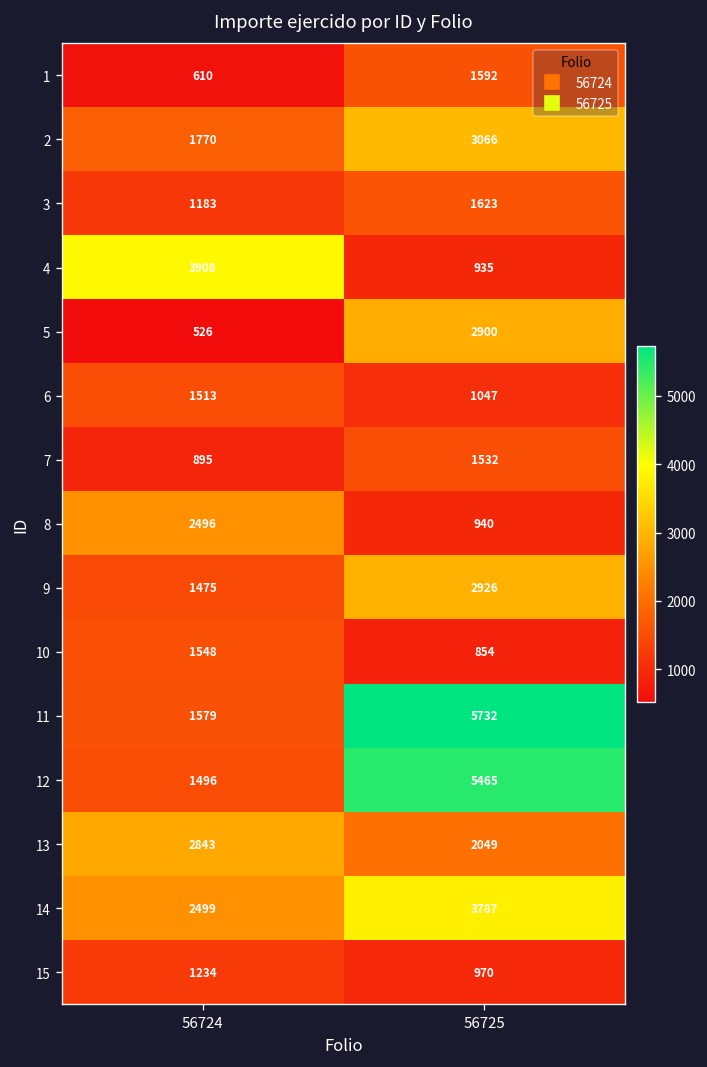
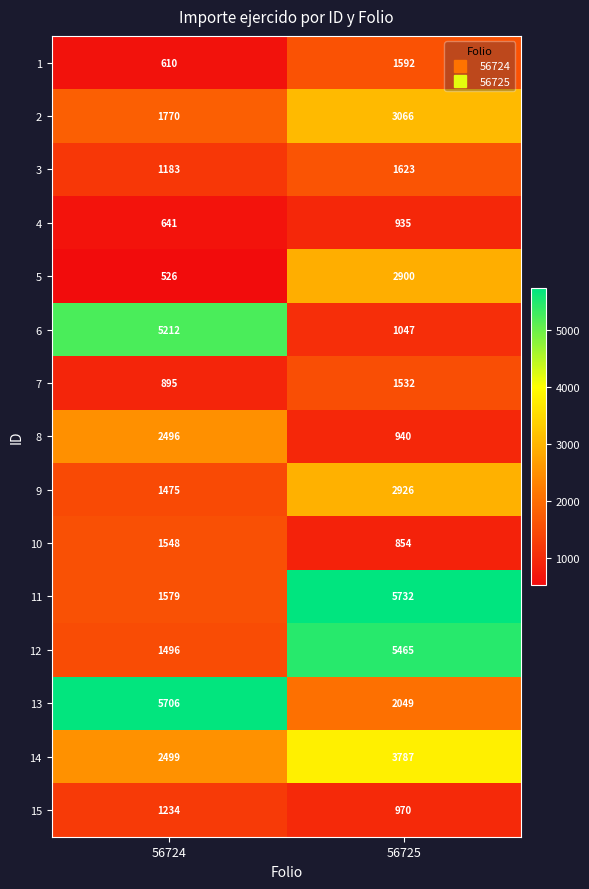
  {
    "1": {
      "56724": 610,
      "56725": 1592
    },
    "2": {
      "56724": 1770,
      "56725": 3066
    },
    "3": {
      "56724": 1183,
      "56725": 1623
    },
    "4": {
-     "56724": 3908,
+     "56724": 641,
      "56725": 935
    },
    "5": {
      "56724": 526,
      "56725": 2900
    },
    "6": {
-     "56724": 1513,
+     "56724": 5212,
      "56725": 1047
    },
    "7": {
      "56724": 895,
      "56725": 1532
    },
    "8": {
      "56724": 2496,
      "56725": 940
    },
    "9": {
      "56724": 1475,
      "56725": 2926
    },
    "10": {
      "56724": 1548,
      "56725": 854
    },
    "11": {
      "56724": 1579,
      "56725": 5732
    },
    "12": {
      "56724": 1496,
      "56725": 5465
    },
    "13": {
-     "56724": 2843,
+     "56724": 5706,
      "56725": 2049
    },
    "14": {
      "56724": 2499,
      "56725": 3787
    },
    "15": {
      "56724": 1234,
      "56725": 970
    }
  }
